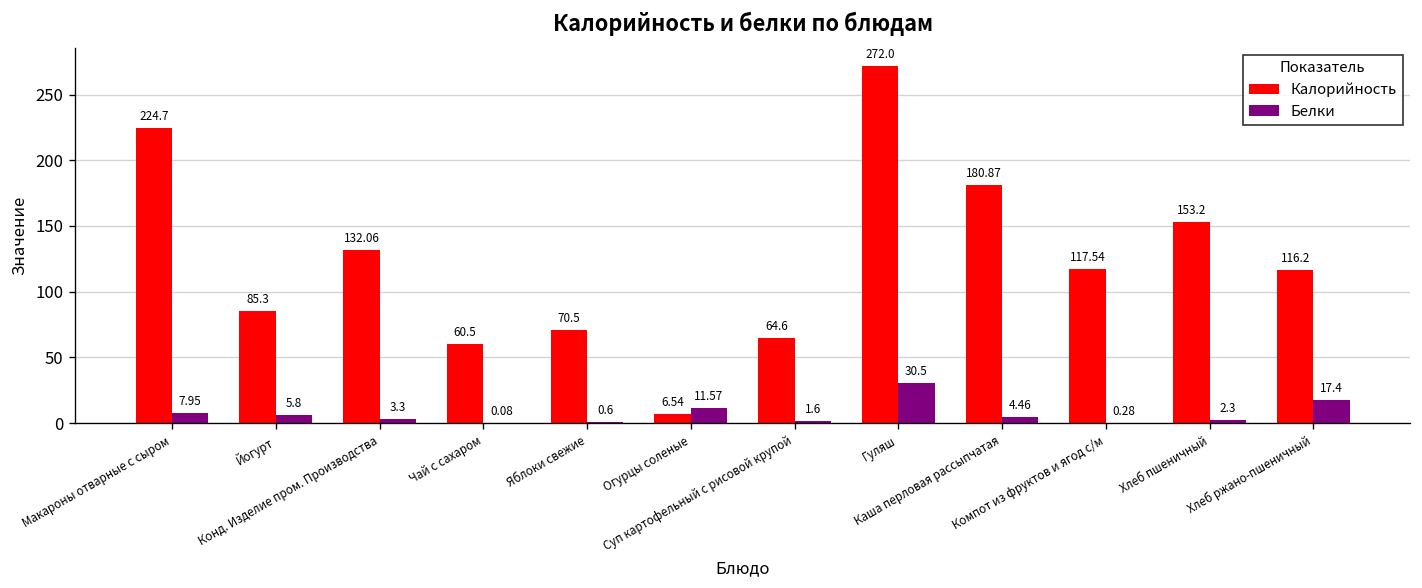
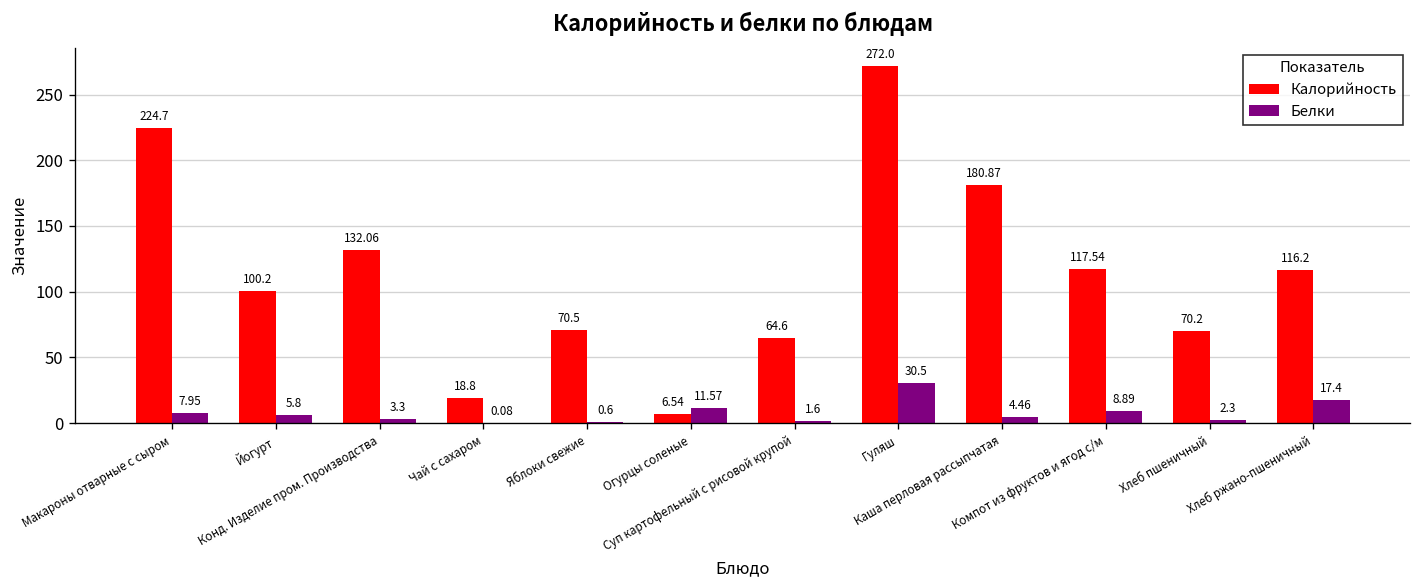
  {
    "Калорийность": {
      "Макароны отварные с сыром": 224.7,
-     "Йогурт": 85.3,
+     "Йогурт": 100.2,
      "Конд. Изделие пром. Производства": 132.06,
-     "Чай с сахаром": 60.5,
+     "Чай с сахаром": 18.8,
      "Яблоки свежие": 70.5,
      "Огурцы соленые": 6.54,
      "Суп картофельный с рисовой крупой": 64.6,
      "Гуляш": 272.0,
      "Каша перловая рассыпчатая": 180.87,
      "Компот из фруктов и ягод с/м": 117.54,
-     "Хлеб пшеничный": 153.2,
+     "Хлеб пшеничный": 70.2,
      "Хлеб ржано-пшеничный": 116.2
    },
    "Белки": {
      "Макароны отварные с сыром": 7.95,
      "Йогурт": 5.8,
      "Конд. Изделие пром. Производства": 3.3,
      "Чай с сахаром": 0.08,
      "Яблоки свежие": 0.6,
      "Огурцы соленые": 11.57,
      "Суп картофельный с рисовой крупой": 1.6,
      "Гуляш": 30.5,
      "Каша перловая рассыпчатая": 4.46,
-     "Компот из фруктов и ягод с/м": 0.28,
+     "Компот из фруктов и ягод с/м": 8.89,
      "Хлеб пшеничный": 2.3,
      "Хлеб ржано-пшеничный": 17.4
    }
  }
